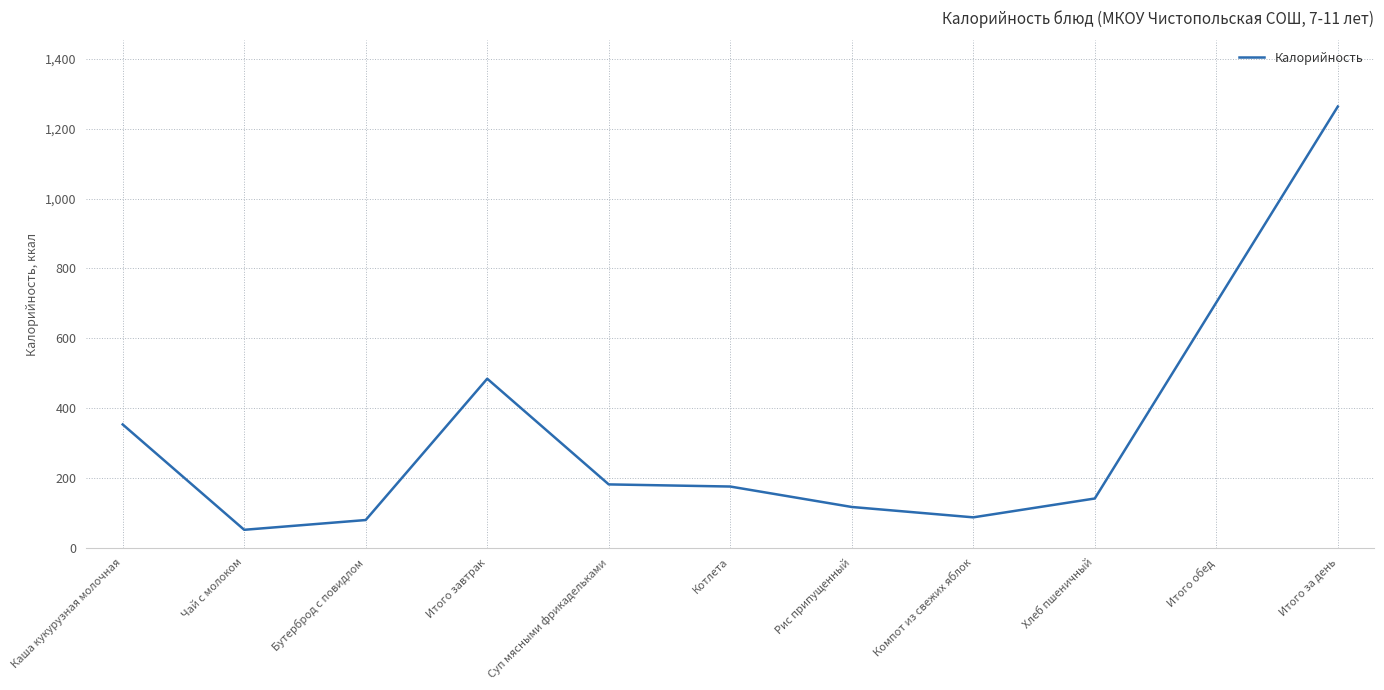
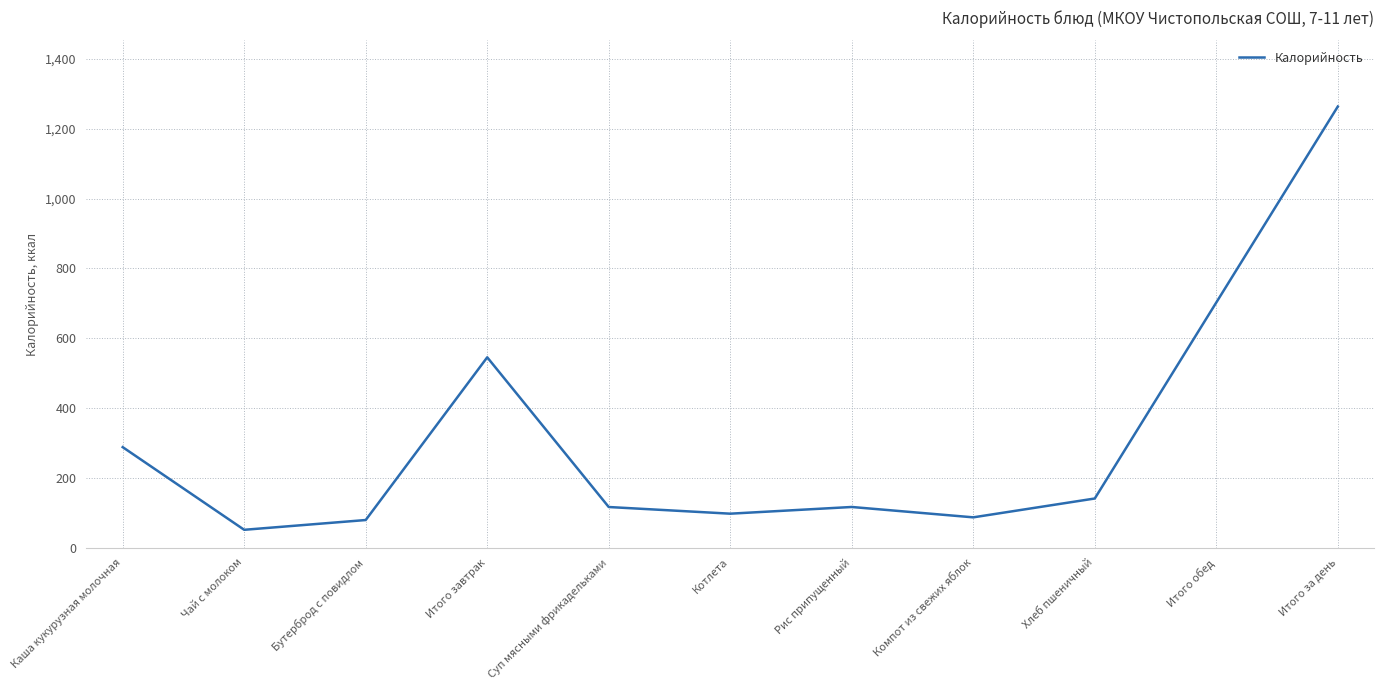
  {
-   "Каша кукурузная молочная": "350",
+   "Каша кукурузная молочная": "290",
    "Чай с молоком": "50",
    "Бутерброд с повидлом": "80",
-   "Итого завтрак": "480",
-   "Суп мясными фрикадельками": "180",
-   "Котлета": "170",
+   "Итого завтрак": "550",
+   "Суп мясными фрикадельками": "120",
+   "Котлета": "100",
    "Рис припущенный": "120",
    "Компот из свежих яблок": "90",
    "Хлеб пшеничный": "140",
    "Итого обед": "700",
    "Итого за день": "1,260"
  }
